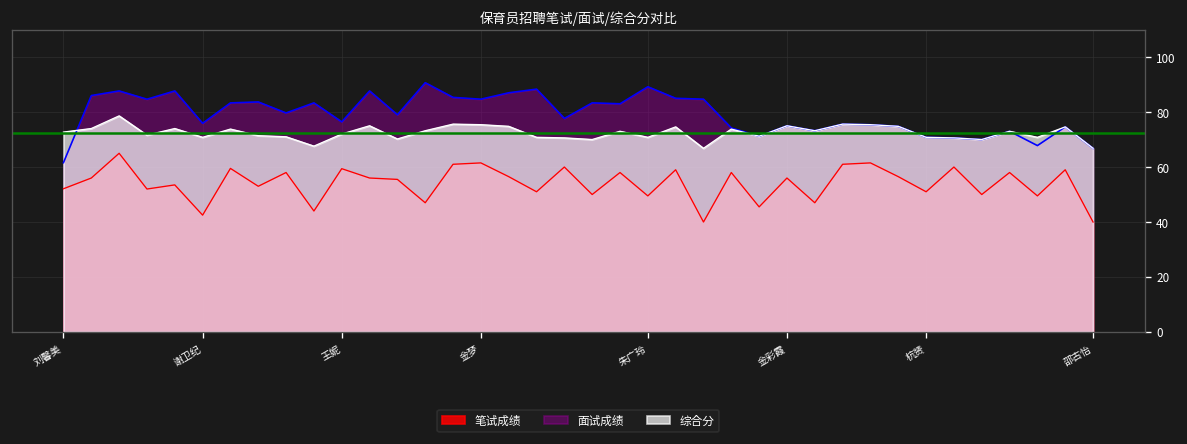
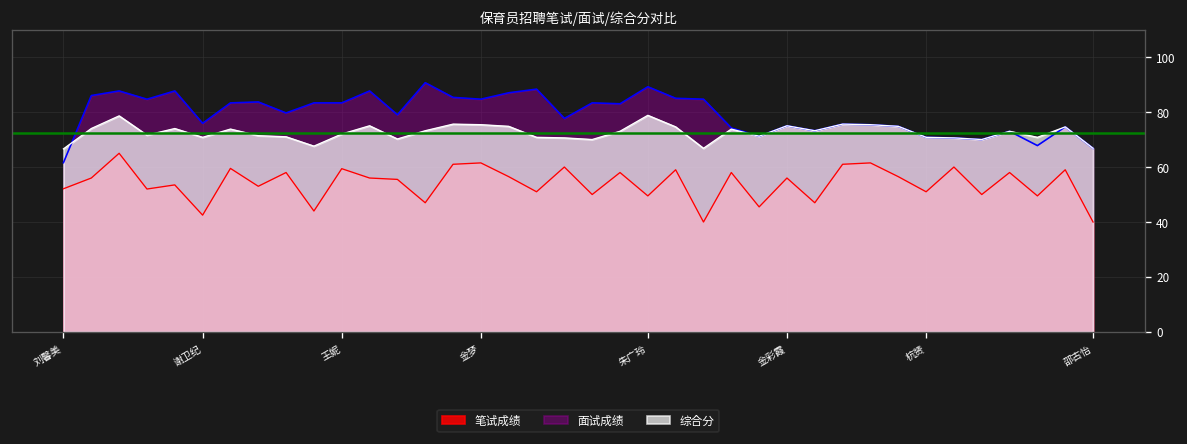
  {
    "笔试成绩": {
      "刘馨美": 52,
      "谢卫纪": 43,
      "王妮": 59,
      "朱广玲": 50,
      "杭赟": 51
    },
    "面试成绩": {
      "刘馨美": 62,
      "谢卫纪": 76,
-     "王妮": 76,
+     "王妮": 83,
      "朱广玲": 89
    },
    "综合分": {
-     "刘馨美": 73,
+     "刘馨美": 67,
      "谢卫纪": 71,
      "王妮": 72,
-     "朱广玲": 71
+     "朱广玲": 79
    }
  }
